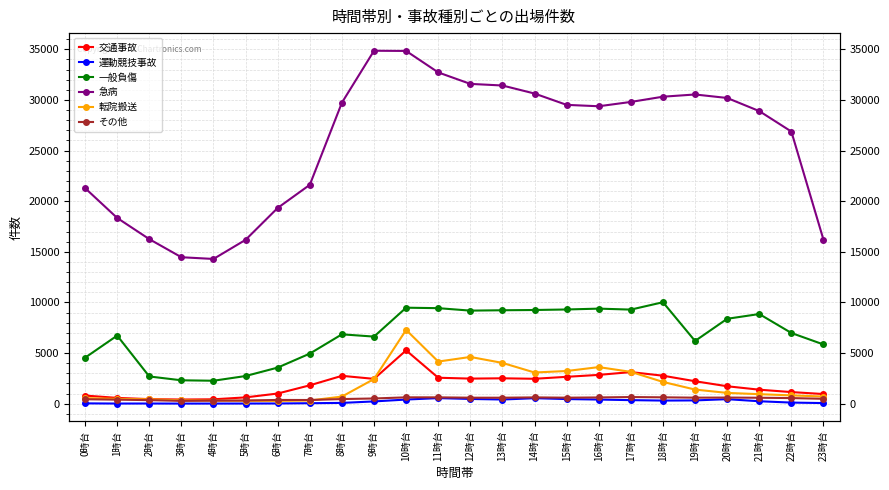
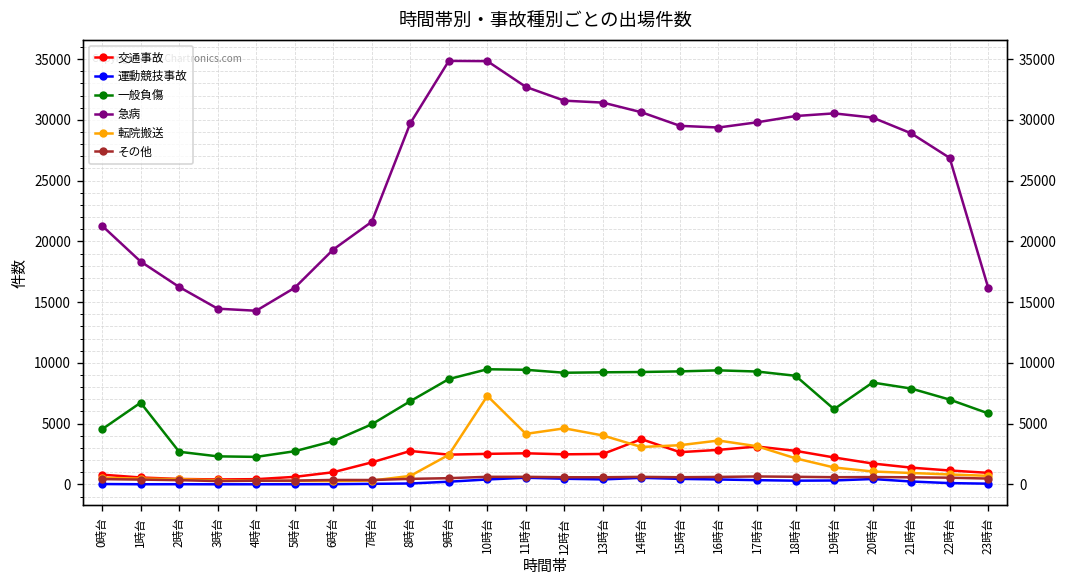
  {
    "交通事故": {
      "5時台": 600,
      "6時台": 1000,
      "7時台": 1800,
      "8時台": 2700,
-     "10時台": 5300,
+     "10時台": 2500,
      "11時台": 2600,
      "12時台": 2500,
      "13時台": 2500,
-     "14時台": 2500,
+     "14時台": 3700,
      "15時台": 2600,
      "16時台": 2800,
      "18時台": 2800,
      "19時台": 2200,
      "20時台": 1700,
      "21時台": 1400,
      "22時台": 1100
    },
    "運動競技事故": {
      "0時台": 0,
      "1時台": 0,
      "2時台": 0,
      "3時台": 0,
      "4時台": 0,
      "5時台": 0,
      "6時台": 0,
      "7時台": 0,
      "8時台": 100,
      "9時台": 200,
      "17時台": 300,
      "18時台": 300,
      "19時台": 300,
      "21時台": 200,
      "22時台": 100,
      "23時台": 100
    },
    "一般負傷": {
      "0時台": 4500,
      "1時台": 6700,
      "2時台": 2700,
      "3時台": 2300,
      "4時台": 2300,
      "5時台": 2700,
      "6時台": 3600,
      "7時台": 4900,
      "8時台": 6800,
-     "9時台": 6600,
+     "9時台": 8700,
      "10時台": 9500,
      "11時台": 9400,
      "12時台": 9200,
      "13時台": 9200,
      "14時台": 9200,
      "15時台": 9300,
      "16時台": 9400,
      "17時台": 9300,
-     "18時台": 10000,
+     "18時台": 8900,
      "19時台": 6200,
      "20時台": 8400,
-     "21時台": 8900,
+     "21時台": 7900,
      "22時台": 7000,
      "23時台": 5800
    },
    "急病": {
      "0時台": 21300,
      "1時台": 18300,
      "2時台": 16200,
      "3時台": 14500,
      "4時台": 14300,
      "5時台": 16200,
      "6時台": 19300,
      "7時台": 21600,
      "8時台": 29700,
      "9時台": 34900,
      "10時台": 34800,
      "11時台": 32700,
      "12時台": 31600,
      "13時台": 31400,
      "14時台": 30600,
      "15時台": 29500,
      "16時台": 29400,
      "17時台": 29800,
      "18時台": 30300,
      "19時台": 30500,
      "20時台": 30200,
      "21時台": 28900,
      "22時台": 26900,
      "23時台": 16200
    },
    "転院搬送": {
      "10時台": 7300,
      "11時台": 4200,
      "12時台": 4600,
      "13時台": 4000,
      "14時台": 3100,
      "15時台": 3200,
      "16時台": 3600,
      "18時台": 2100,
      "19時台": 1400,
      "20時台": 1100,
      "21時台": 900,
      "22時台": 800
    },
    "その他": {
      "9時台": 500,
      "17時台": 700,
      "18時台": 600,
      "19時台": 600,
      "21時台": 600,
      "22時台": 500
    }
  }
